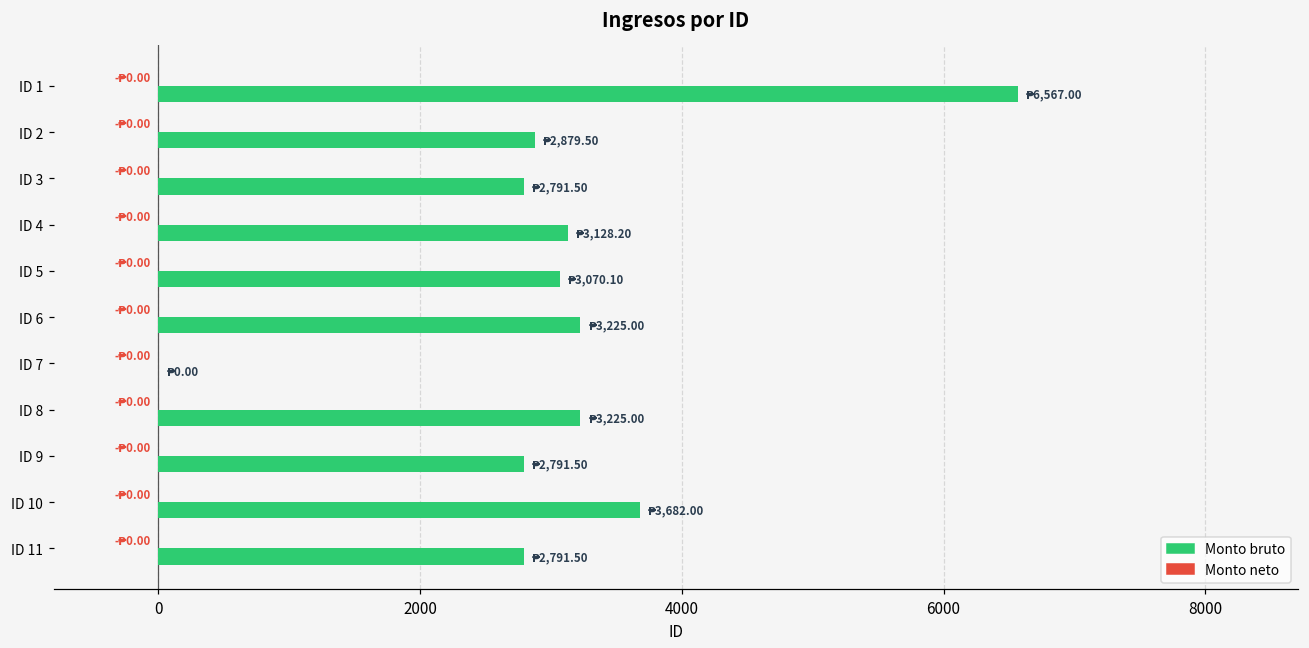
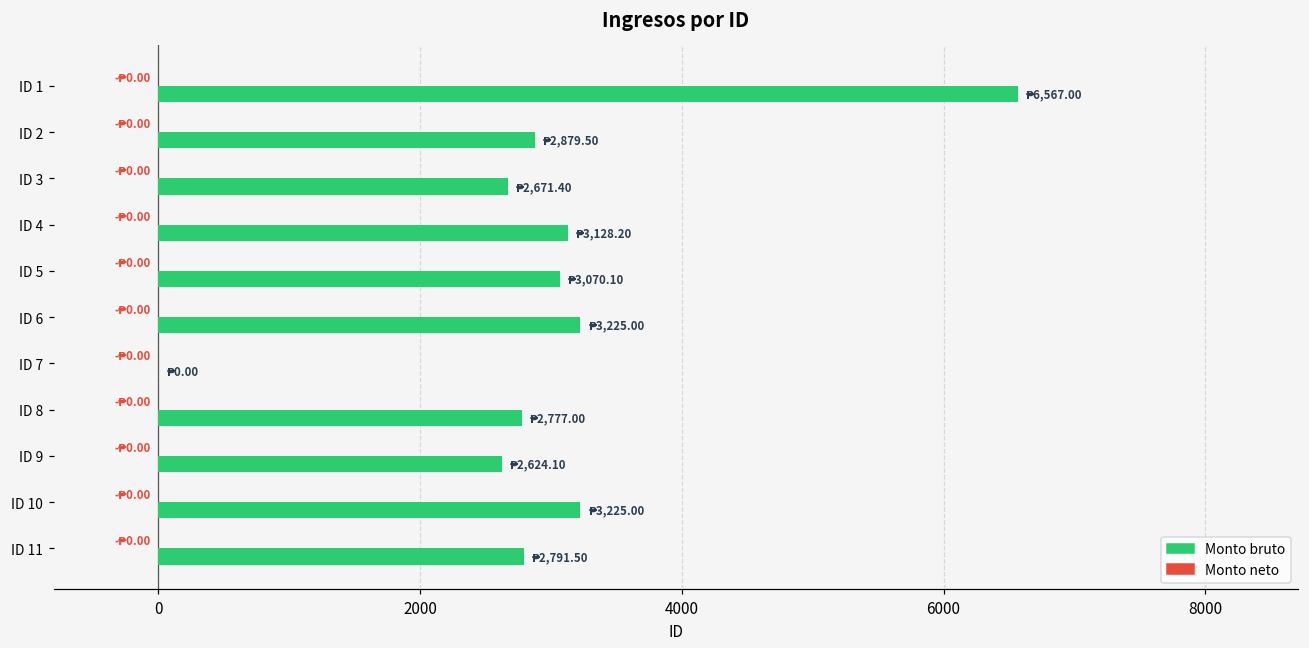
  {
    "Monto bruto": {
      "ID 1": "6,567.00",
      "ID 2": "2,879.50",
-     "ID 3": "2,791.50",
+     "ID 3": "2,671.40",
      "ID 4": "3,128.20",
      "ID 5": "3,070.10",
      "ID 6": "3,225.00",
      "ID 7": "0.00",
-     "ID 8": "3,225.00",
-     "ID 9": "2,791.50",
-     "ID 10": "3,682.00",
+     "ID 8": "2,777.00",
+     "ID 9": "2,624.10",
+     "ID 10": "3,225.00",
      "ID 11": "2,791.50"
    },
    "Monto neto": {
      "ID 1": "0.00",
      "ID 2": "0.00",
      "ID 3": "0.00",
      "ID 4": "0.00",
      "ID 5": "0.00",
      "ID 6": "0.00",
      "ID 7": "0.00",
      "ID 8": "0.00",
      "ID 9": "0.00",
      "ID 10": "0.00",
      "ID 11": "0.00"
    }
  }
